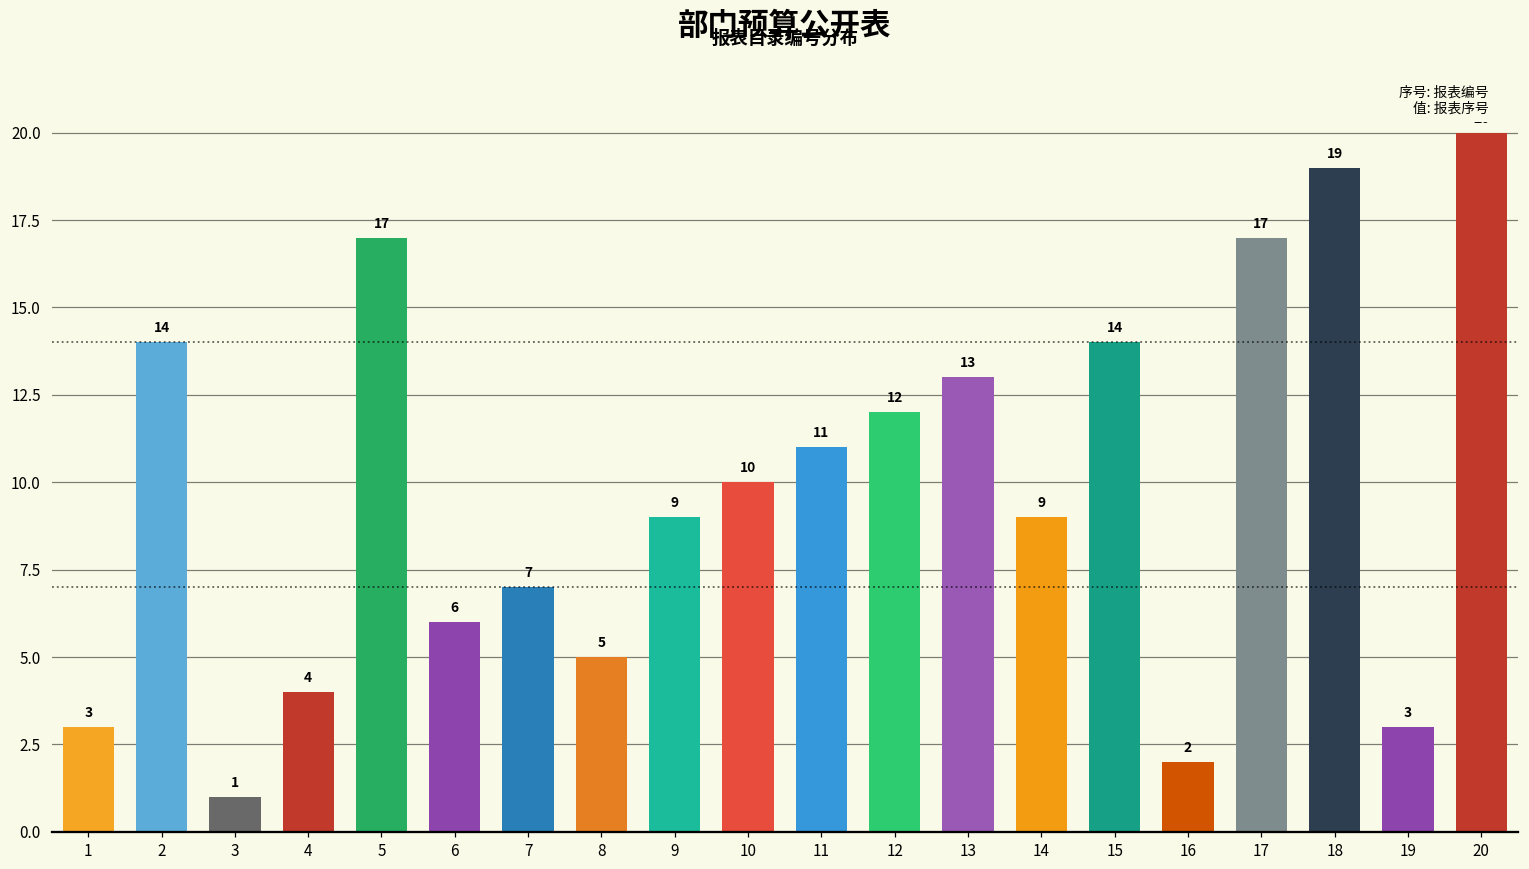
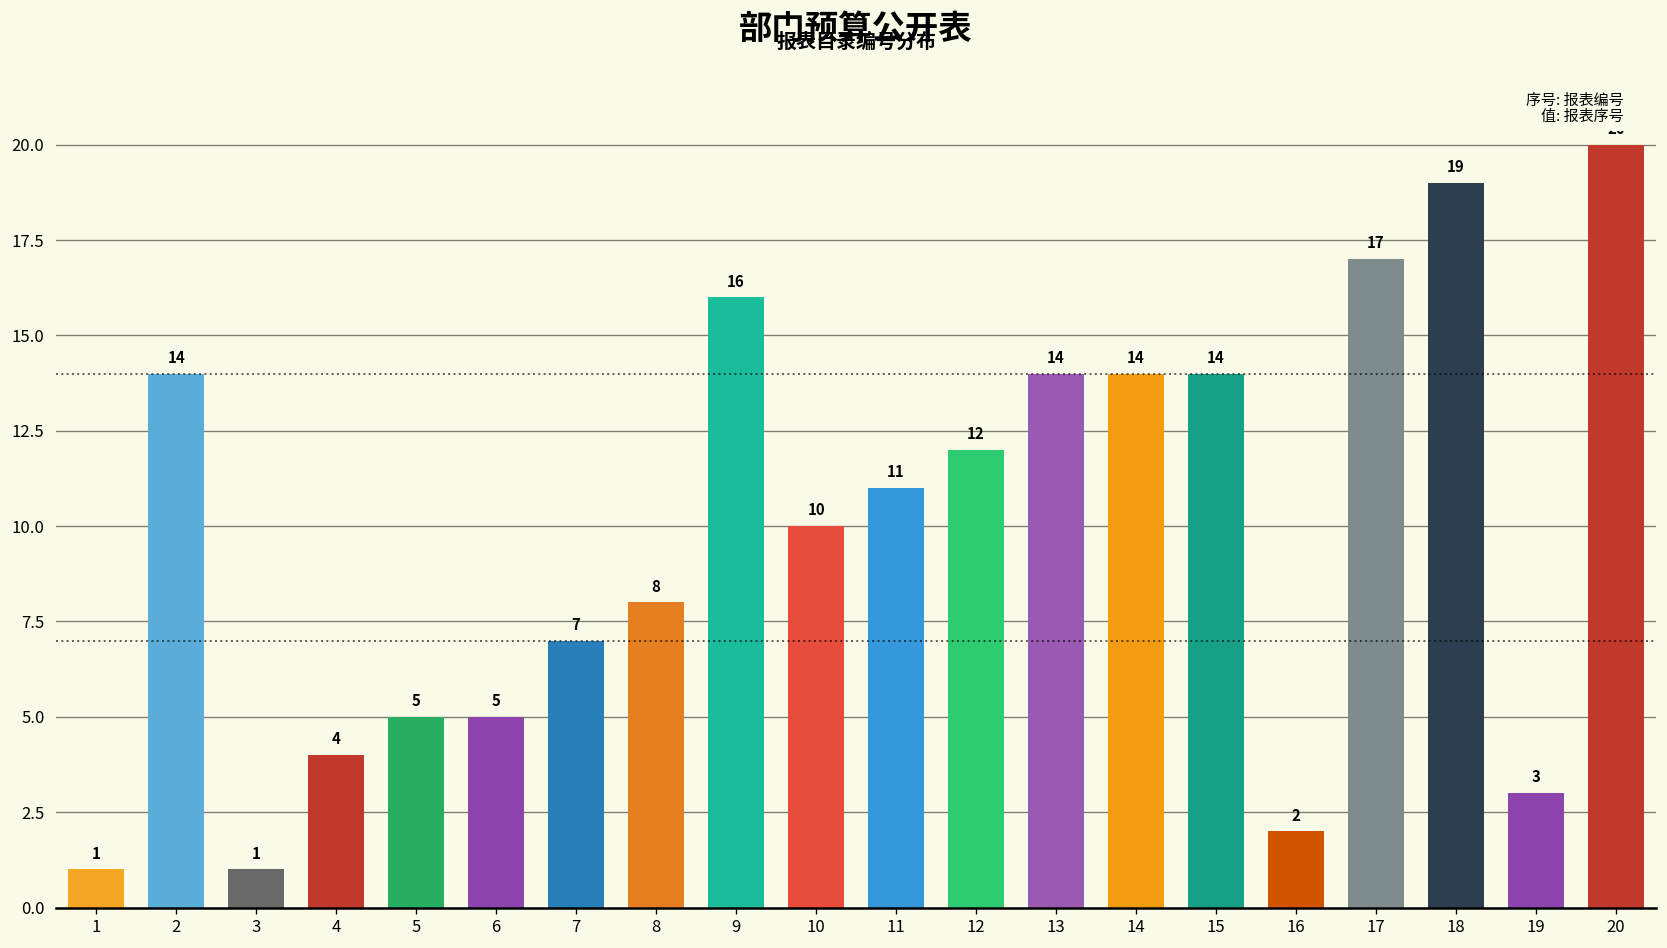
  {
-   "1": 3,
+   "1": 1,
    "2": 14,
    "3": 1,
    "4": 4,
-   "5": 17,
-   "6": 6,
+   "5": 5,
+   "6": 5,
    "7": 7,
-   "8": 5,
-   "9": 9,
+   "8": 8,
+   "9": 16,
    "10": 10,
    "11": 11,
    "12": 12,
-   "13": 13,
-   "14": 9,
+   "13": 14,
+   "14": 14,
    "15": 14,
    "16": 2,
    "17": 17,
    "18": 19,
    "19": 3
  }
